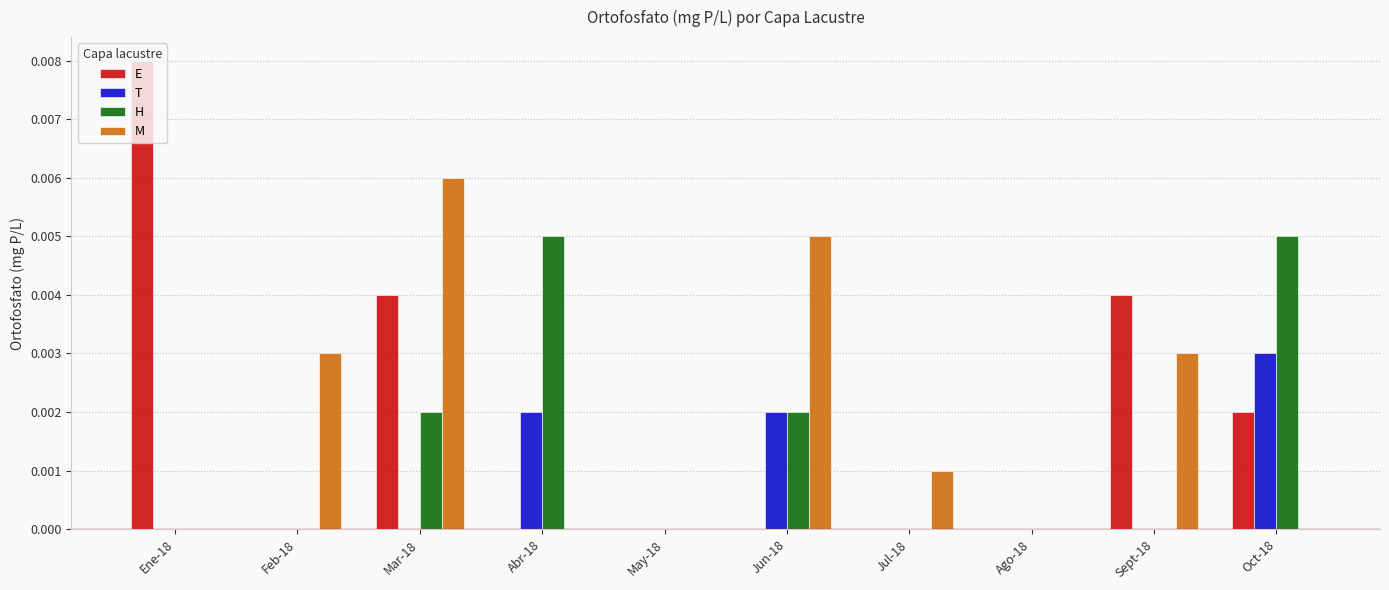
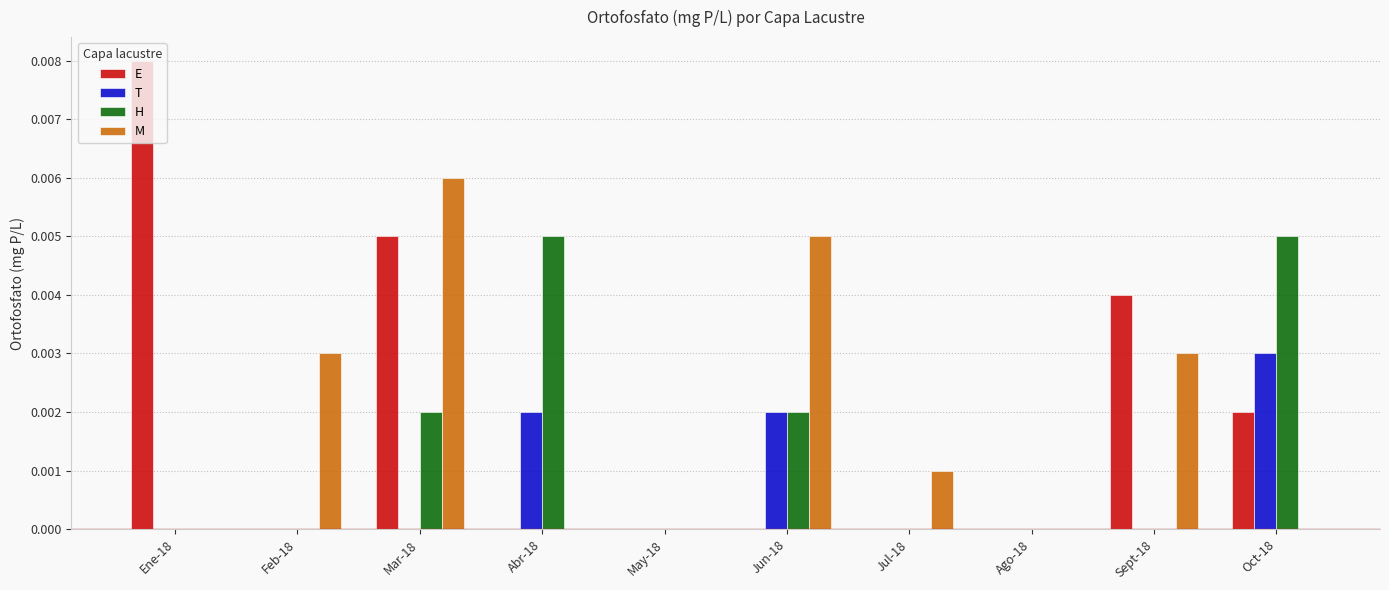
  {
    "E": {
      "Feb-18": 0.000,
-     "Mar-18": 0.004,
+     "Mar-18": 0.005,
      "Abr-18": 0.000,
      "May-18": 0.000,
      "Jun-18": 0.000,
      "Jul-18": 0.000,
      "Ago-18": 0.000,
      "Sept-18": 0.004,
      "Oct-18": 0.002
    },
    "T": {
      "Ene-18": 0.000,
      "Feb-18": 0.000,
      "Mar-18": 0.000,
      "Abr-18": 0.002,
      "May-18": 0.000,
      "Jun-18": 0.002,
      "Jul-18": 0.000,
      "Ago-18": 0.000,
      "Sept-18": 0.000,
      "Oct-18": 0.003
    },
    "H": {
      "Ene-18": 0.000,
      "Feb-18": 0.000,
      "Mar-18": 0.002,
      "Abr-18": 0.005,
      "May-18": 0.000,
      "Jun-18": 0.002,
      "Jul-18": 0.000,
      "Ago-18": 0.000,
      "Sept-18": 0.000,
      "Oct-18": 0.005
    },
    "M": {
      "Ene-18": 0.000,
      "Feb-18": 0.003,
      "Mar-18": 0.006,
      "Abr-18": 0.000,
      "May-18": 0.000,
      "Jun-18": 0.005,
      "Jul-18": 0.001,
      "Ago-18": 0.000,
      "Sept-18": 0.003,
      "Oct-18": 0.000
    }
  }
